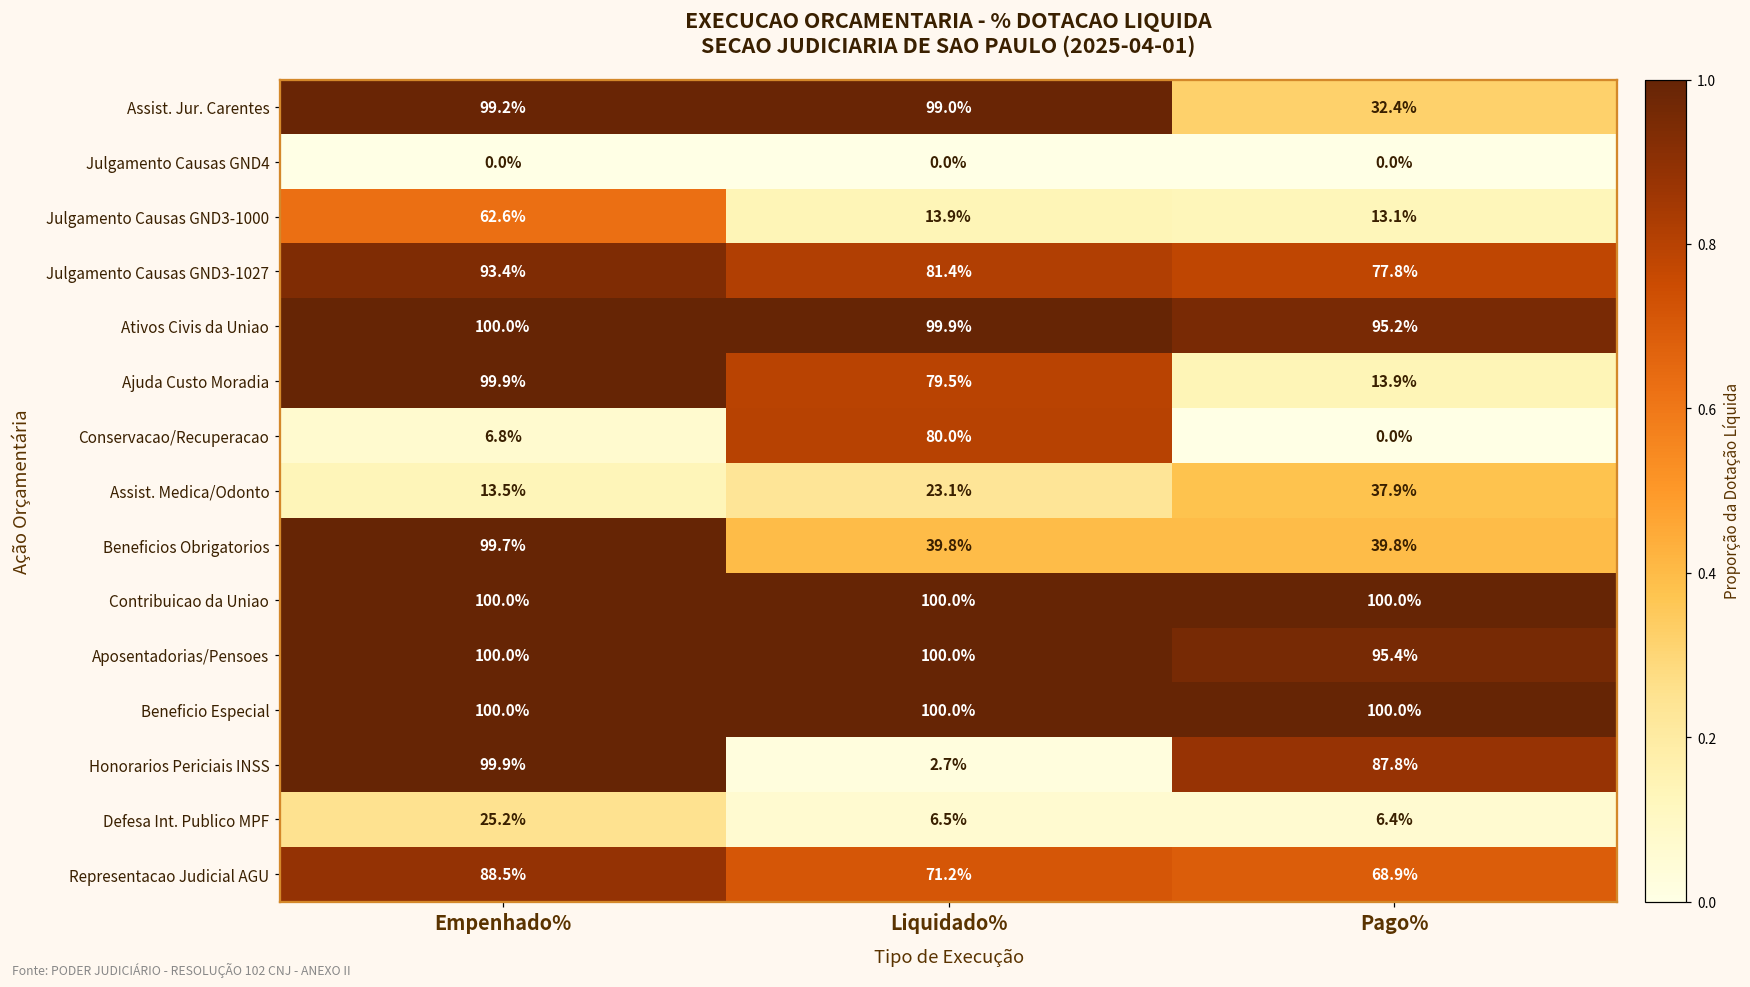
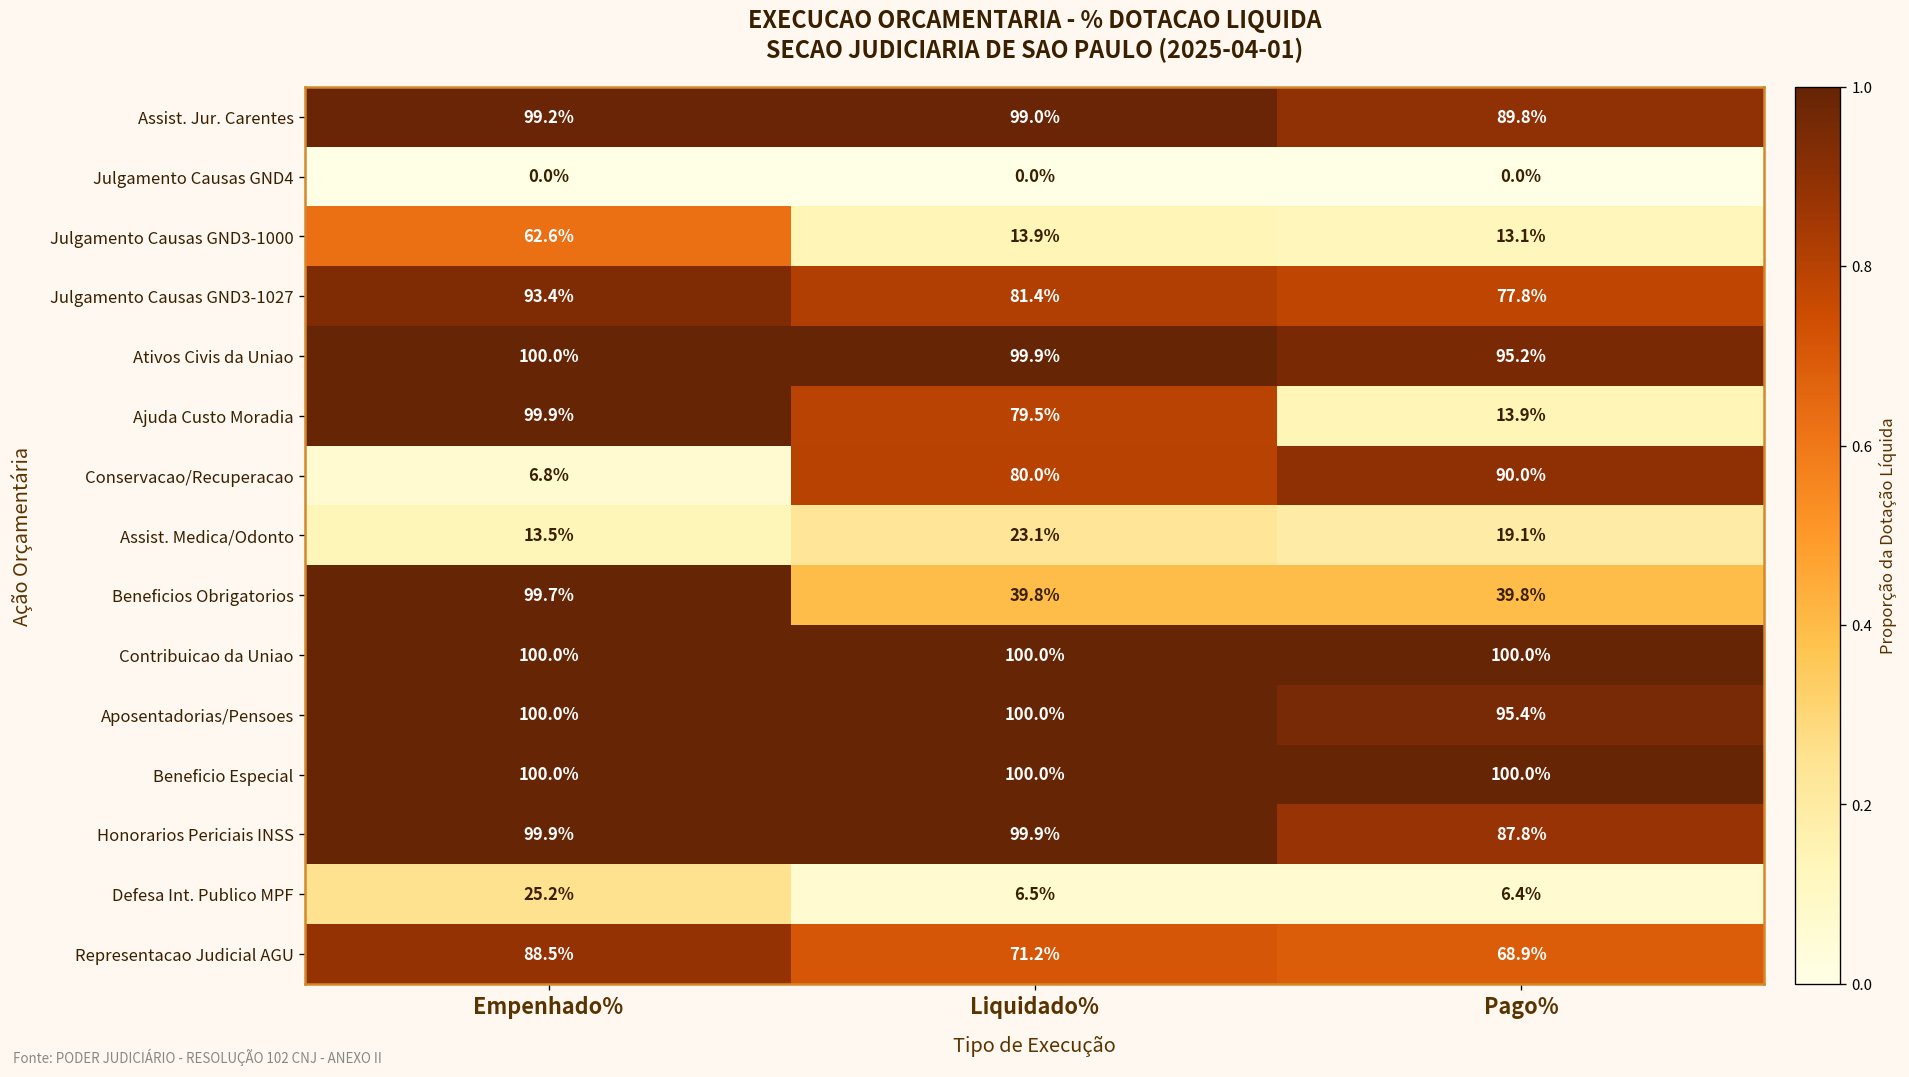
  {
    "Assist. Jur. Carentes": {
      "Empenhado%": "99.2%",
      "Liquidado%": "99.0%",
-     "Pago%": "32.4%"
+     "Pago%": "89.8%"
    },
    "Julgamento Causas GND4": {
      "Empenhado%": "0.0%",
      "Liquidado%": "0.0%",
      "Pago%": "0.0%"
    },
    "Julgamento Causas GND3-1000": {
      "Empenhado%": "62.6%",
      "Liquidado%": "13.9%",
      "Pago%": "13.1%"
    },
    "Julgamento Causas GND3-1027": {
      "Empenhado%": "93.4%",
      "Liquidado%": "81.4%",
      "Pago%": "77.8%"
    },
    "Ativos Civis da Uniao": {
      "Empenhado%": "100.0%",
      "Liquidado%": "99.9%",
      "Pago%": "95.2%"
    },
    "Ajuda Custo Moradia": {
      "Empenhado%": "99.9%",
      "Liquidado%": "79.5%",
      "Pago%": "13.9%"
    },
    "Conservacao/Recuperacao": {
      "Empenhado%": "6.8%",
      "Liquidado%": "80.0%",
-     "Pago%": "0.0%"
+     "Pago%": "90.0%"
    },
    "Assist. Medica/Odonto": {
      "Empenhado%": "13.5%",
      "Liquidado%": "23.1%",
-     "Pago%": "37.9%"
+     "Pago%": "19.1%"
    },
    "Beneficios Obrigatorios": {
      "Empenhado%": "99.7%",
      "Liquidado%": "39.8%",
      "Pago%": "39.8%"
    },
    "Contribuicao da Uniao": {
      "Empenhado%": "100.0%",
      "Liquidado%": "100.0%",
      "Pago%": "100.0%"
    },
    "Aposentadorias/Pensoes": {
      "Empenhado%": "100.0%",
      "Liquidado%": "100.0%",
      "Pago%": "95.4%"
    },
    "Beneficio Especial": {
      "Empenhado%": "100.0%",
      "Liquidado%": "100.0%",
      "Pago%": "100.0%"
    },
    "Honorarios Periciais INSS": {
      "Empenhado%": "99.9%",
-     "Liquidado%": "2.7%",
+     "Liquidado%": "99.9%",
      "Pago%": "87.8%"
    },
    "Defesa Int. Publico MPF": {
      "Empenhado%": "25.2%",
      "Liquidado%": "6.5%",
      "Pago%": "6.4%"
    },
    "Representacao Judicial AGU": {
      "Empenhado%": "88.5%",
      "Liquidado%": "71.2%",
      "Pago%": "68.9%"
    }
  }
